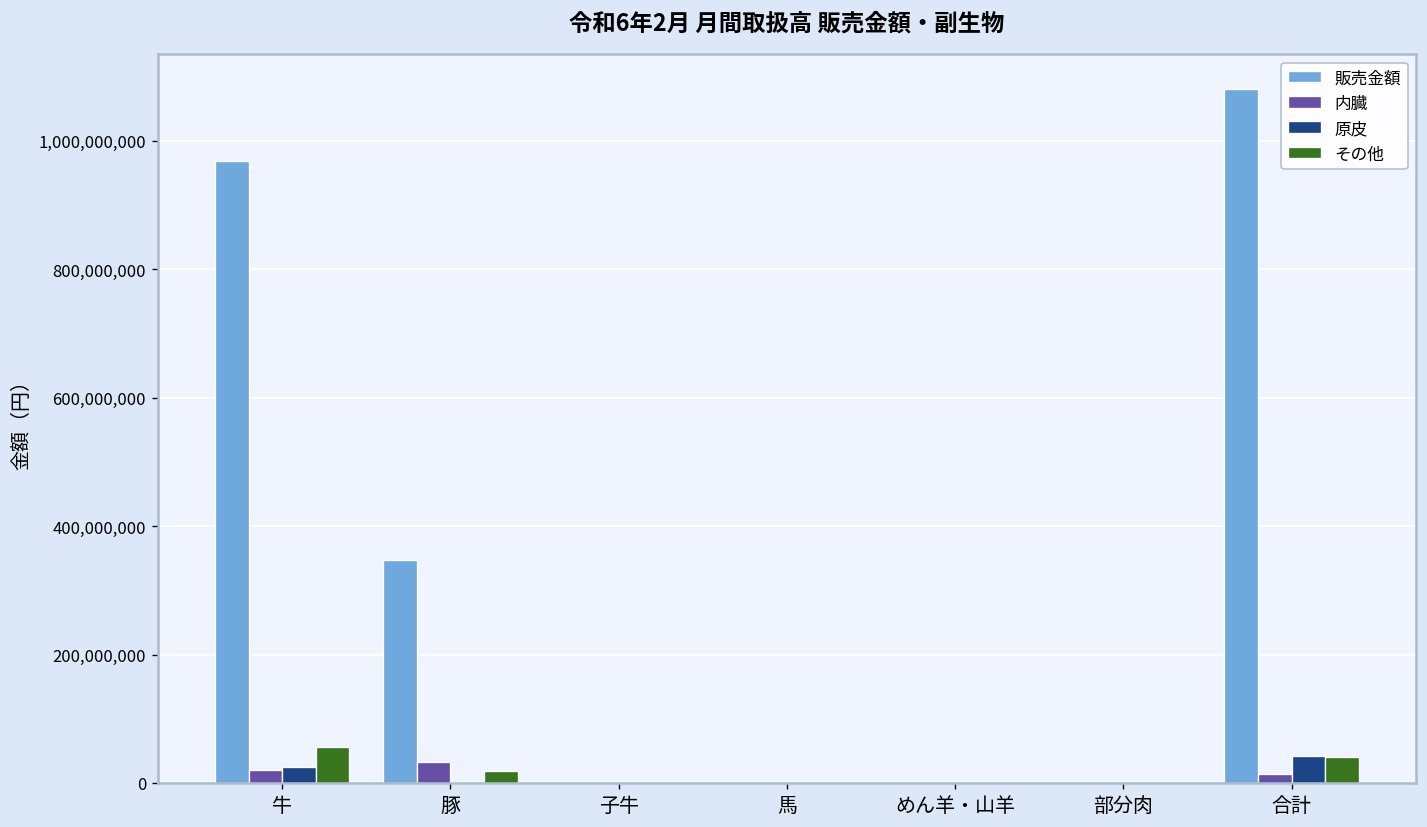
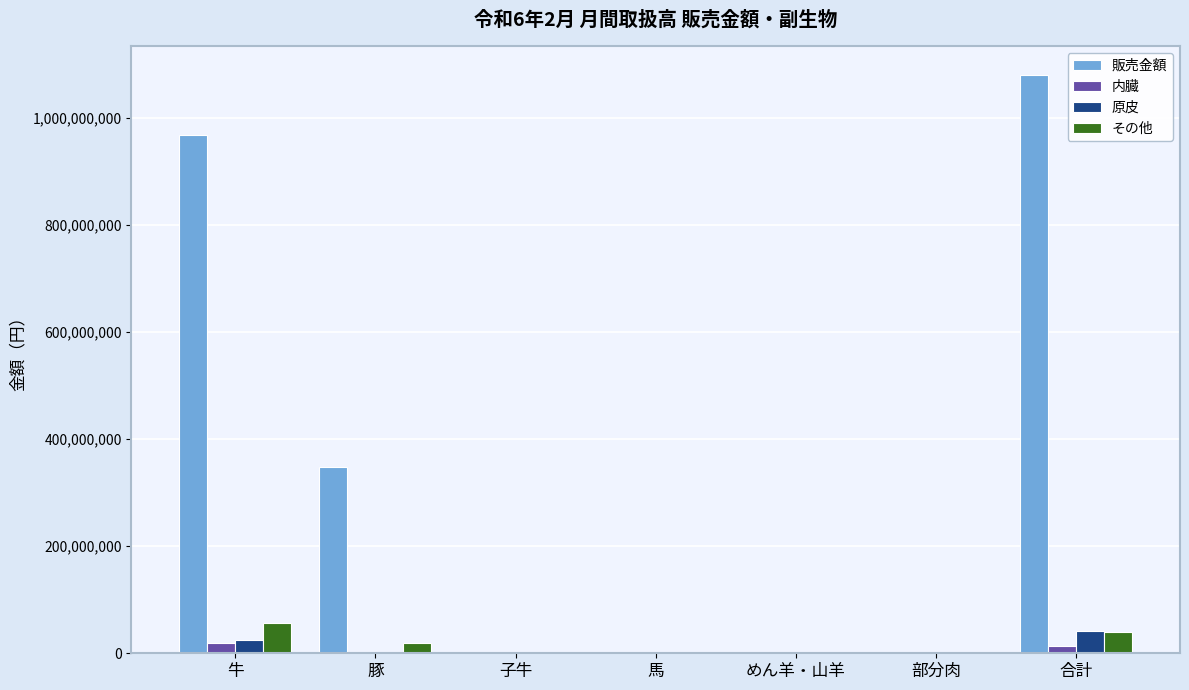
  {
    "販売金額": {
      "牛": "970,000,000",
      "豚": "350,000,000",
      "子牛": "0",
      "馬": "0",
      "めん羊・山羊": "0",
      "部分肉": "0",
      "合計": "1,080,000,000"
    },
    "内臓": {
      "牛": "20,000,000",
-     "豚": "30,000,000",
+     "豚": "0",
      "子牛": "0",
      "馬": "0",
      "めん羊・山羊": "0",
      "部分肉": "0",
      "合計": "10,000,000"
    },
    "原皮": {
      "牛": "30,000,000",
      "子牛": "0",
      "馬": "0",
      "めん羊・山羊": "0",
      "部分肉": "0",
      "合計": "40,000,000"
    },
    "その他": {
      "牛": "60,000,000",
      "豚": "20,000,000",
      "子牛": "0",
      "馬": "0",
      "めん羊・山羊": "0",
      "部分肉": "0",
      "合計": "40,000,000"
    }
  }
